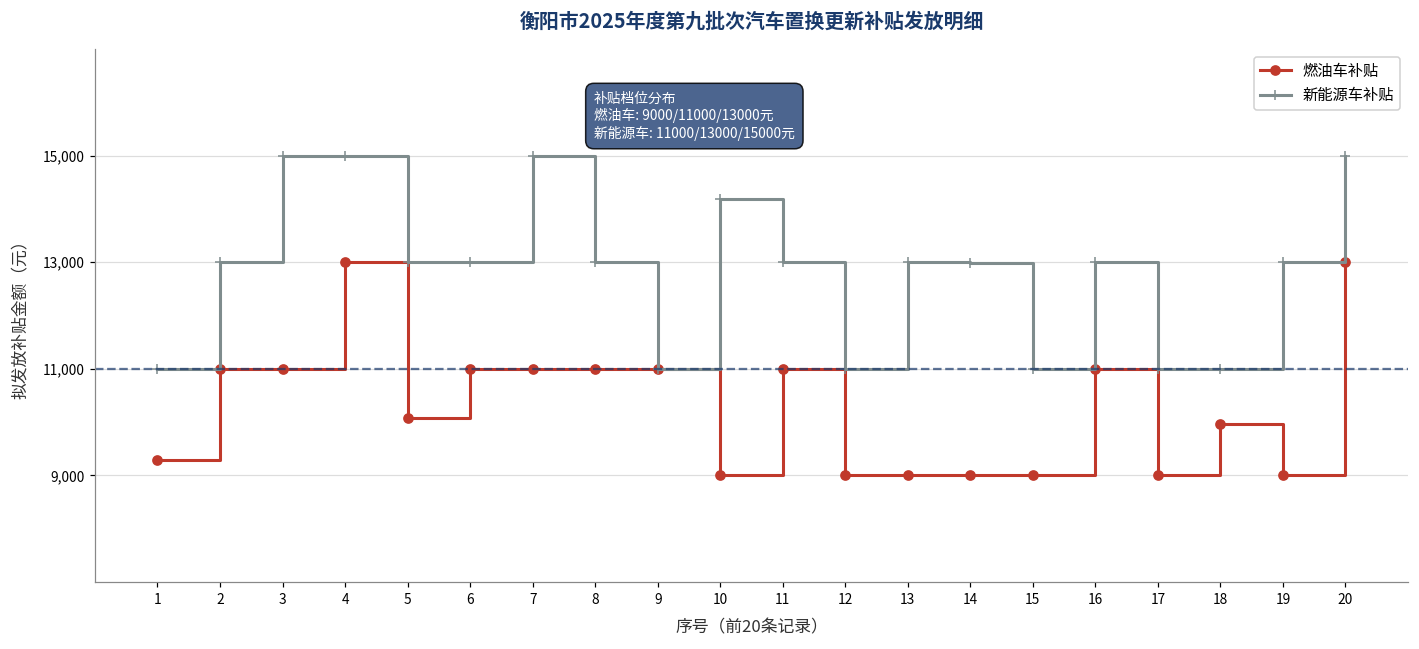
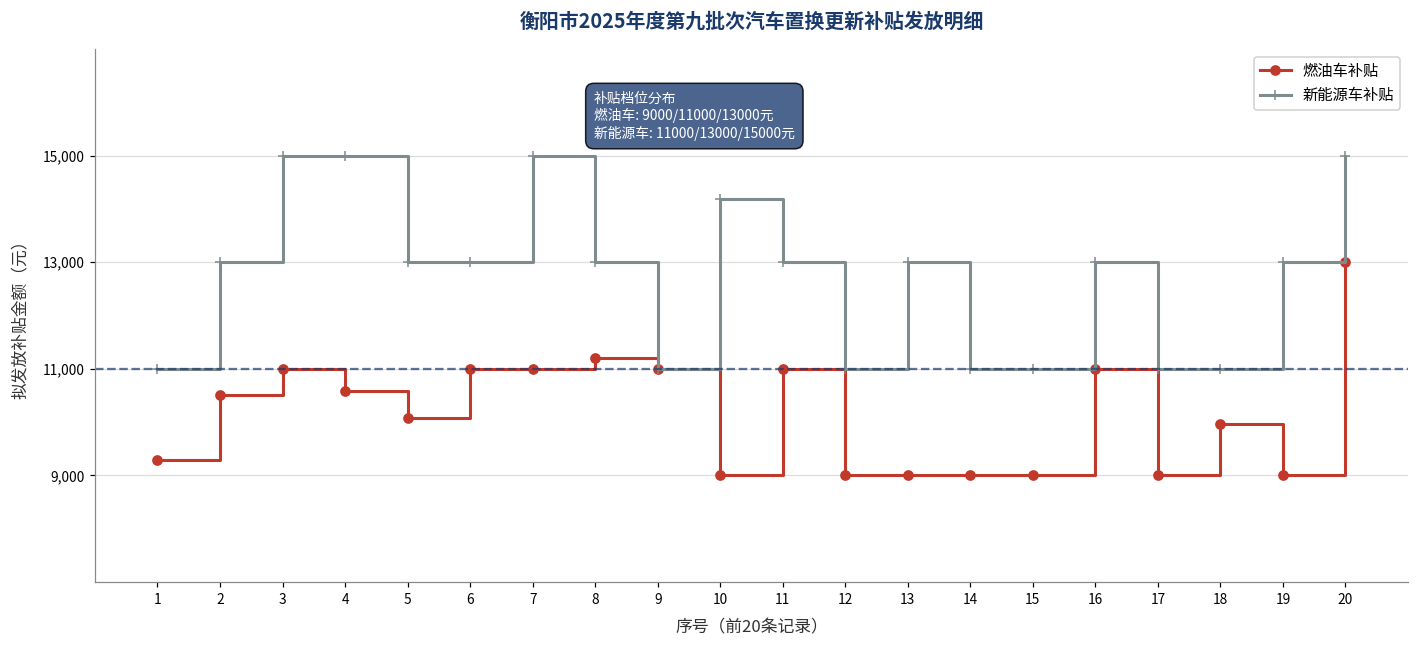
  {
    "燃油车补贴": {
      "1": "9,300",
-     "2": "11,000",
+     "2": "10,500",
      "3": "11,000",
-     "4": "13,000",
+     "4": "10,600",
      "5": "10,100",
      "6": "11,000",
      "7": "11,000",
-     "8": "11,000",
+     "8": "11,200",
      "10": "9,000",
      "11": "11,000",
      "12": "9,000",
      "13": "9,000",
      "14": "9,000",
      "15": "9,000",
      "16": "11,000",
      "17": "9,000",
      "18": "10,000",
      "19": "9,000",
      "20": "13,000"
    },
    "新能源车补贴": {
      "1": "11,000",
      "2": "13,000",
      "3": "15,000",
      "4": "15,000",
      "5": "13,000",
      "6": "13,000",
      "7": "15,000",
      "8": "13,000",
      "10": "14,200",
      "11": "13,000",
      "12": "11,000",
      "13": "13,000",
-     "14": "13,000",
+     "14": "11,000",
      "15": "11,000",
      "16": "13,000",
      "17": "11,000",
      "18": "11,000",
      "19": "13,000",
      "20": "15,000"
    }
  }
